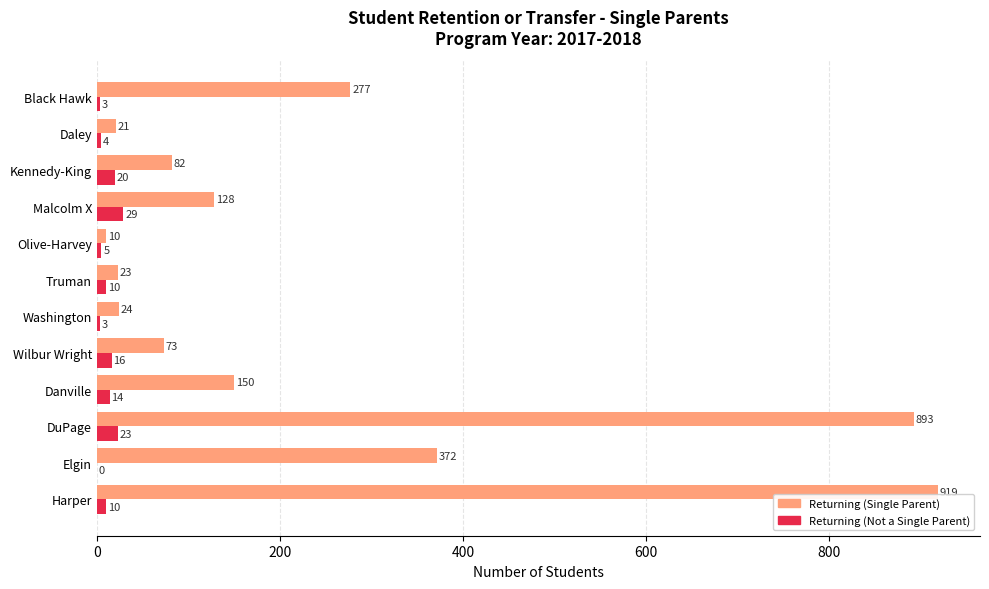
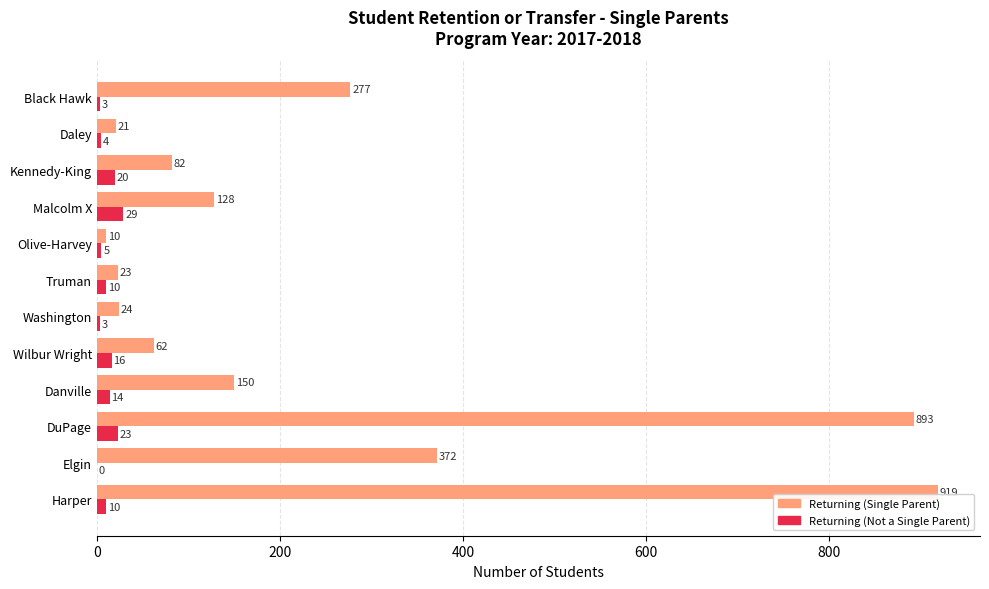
  {
    "Returning (Single Parent)": {
      "Black Hawk": 277,
      "Daley": 21,
      "Kennedy-King": 82,
      "Malcolm X": 128,
      "Olive-Harvey": 10,
      "Truman": 23,
      "Washington": 24,
-     "Wilbur Wright": 73,
+     "Wilbur Wright": 62,
      "Danville": 150,
      "DuPage": 893,
      "Elgin": 372
    },
    "Returning (Not a Single Parent)": {
      "Black Hawk": 3,
      "Daley": 4,
      "Kennedy-King": 20,
      "Malcolm X": 29,
      "Olive-Harvey": 5,
      "Truman": 10,
      "Washington": 3,
      "Wilbur Wright": 16,
      "Danville": 14,
      "DuPage": 23,
      "Elgin": 0,
      "Harper": 10
    }
  }
